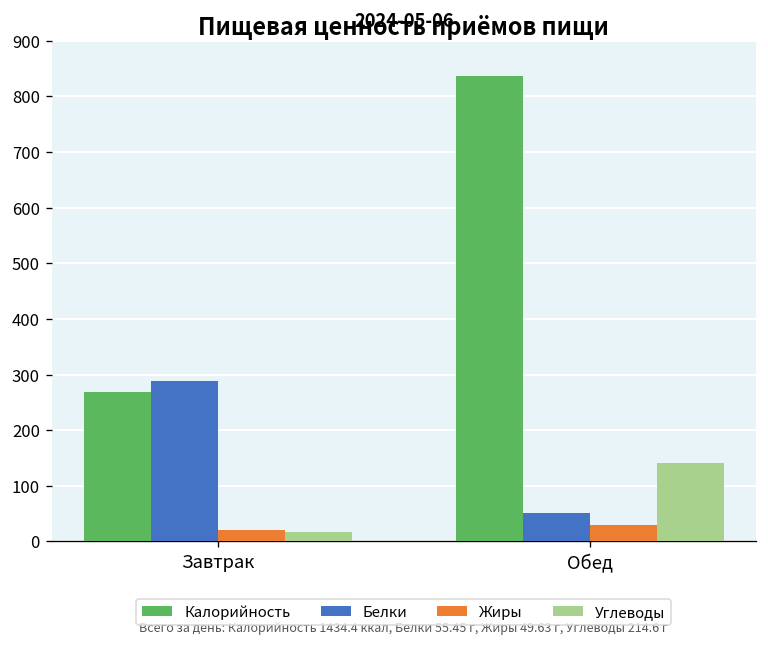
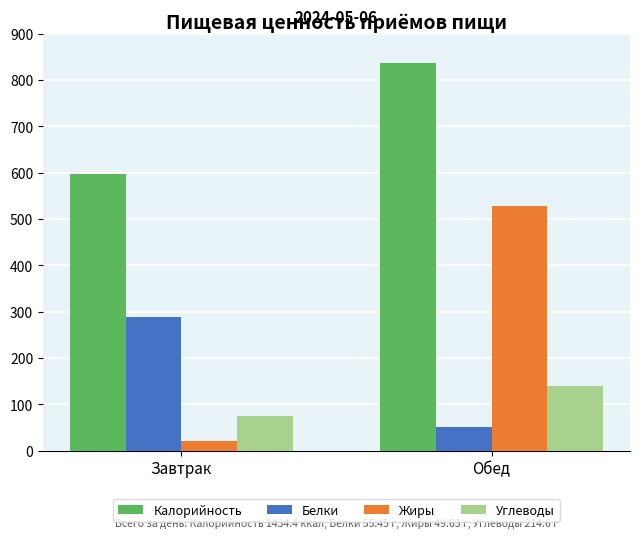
  {
    "Калорийность": {
-     "Завтрак": 270,
+     "Завтрак": 600,
      "Обед": 840
    },
    "Белки": {
      "Завтрак": 290,
      "Обед": 50
    },
    "Жиры": {
      "Завтрак": 20,
-     "Обед": 30
+     "Обед": 530
    },
    "Углеводы": {
-     "Завтрак": 20,
+     "Завтрак": 70,
      "Обед": 140
    }
  }
